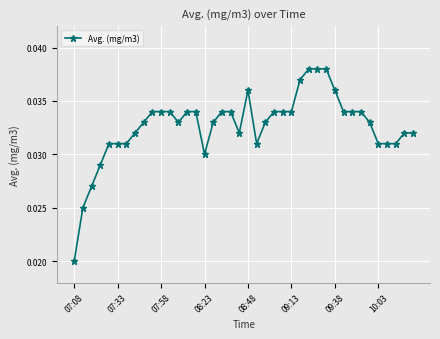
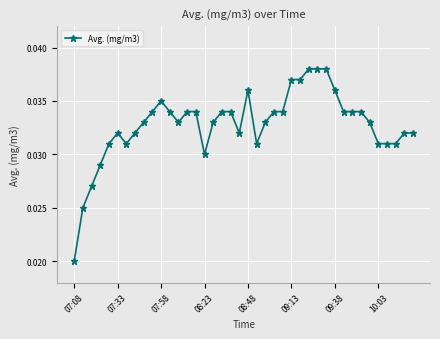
  {
    "07:08": 0.020,
-   "07:33": 0.031,
-   "07:58": 0.034,
+   "07:33": 0.032,
+   "07:58": 0.035,
    "08:23": 0.030,
    "08:48": 0.036,
-   "09:13": 0.034,
+   "09:13": 0.037,
    "09:38": 0.036,
    "10:03": 0.031
  }
